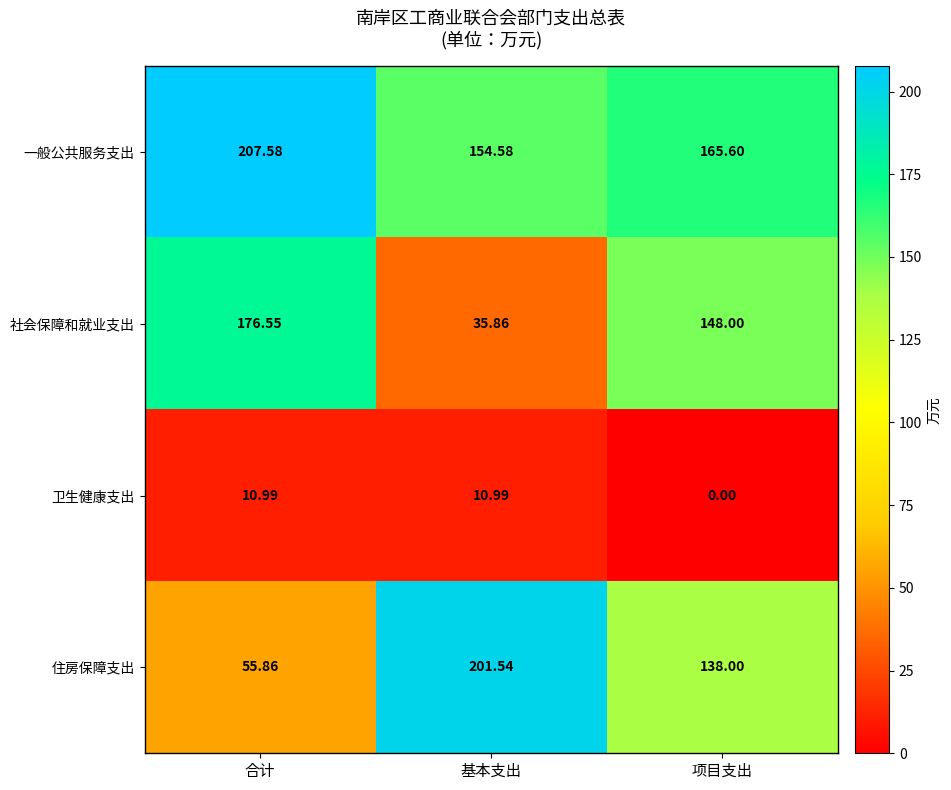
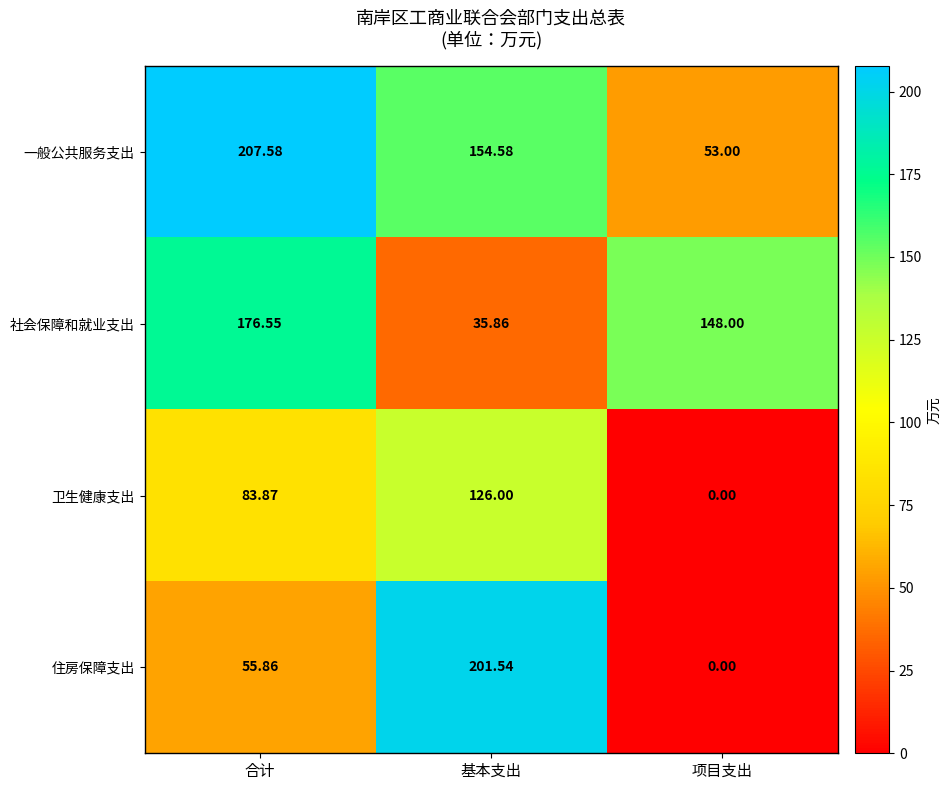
  {
    "一般公共服务支出": {
      "合计": 207.58,
      "基本支出": 154.58,
-     "项目支出": 165.60
+     "项目支出": 53.00
    },
    "社会保障和就业支出": {
      "合计": 176.55,
      "基本支出": 35.86,
      "项目支出": 148.00
    },
    "卫生健康支出": {
-     "合计": 10.99,
-     "基本支出": 10.99,
+     "合计": 83.87,
+     "基本支出": 126.00,
      "项目支出": 0.00
    },
    "住房保障支出": {
      "合计": 55.86,
      "基本支出": 201.54,
-     "项目支出": 138.00
+     "项目支出": 0.00
    }
  }
